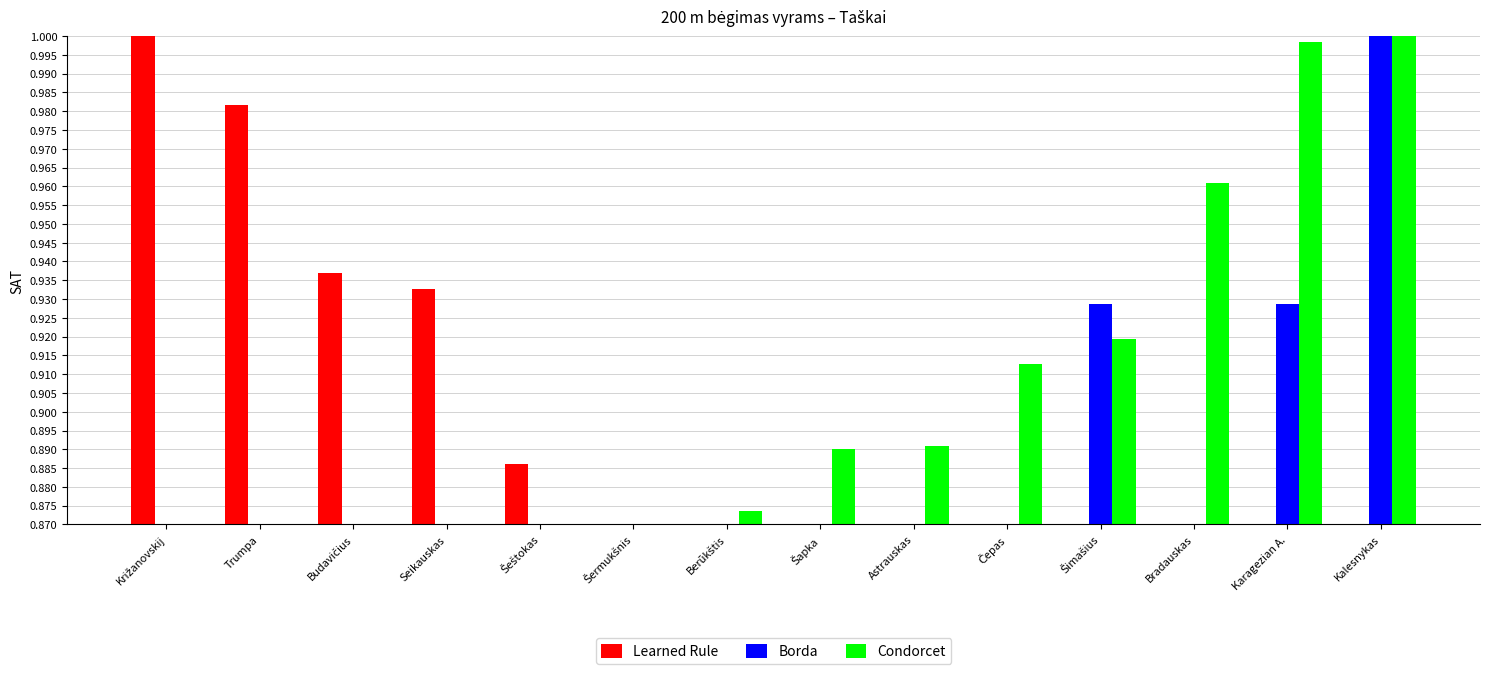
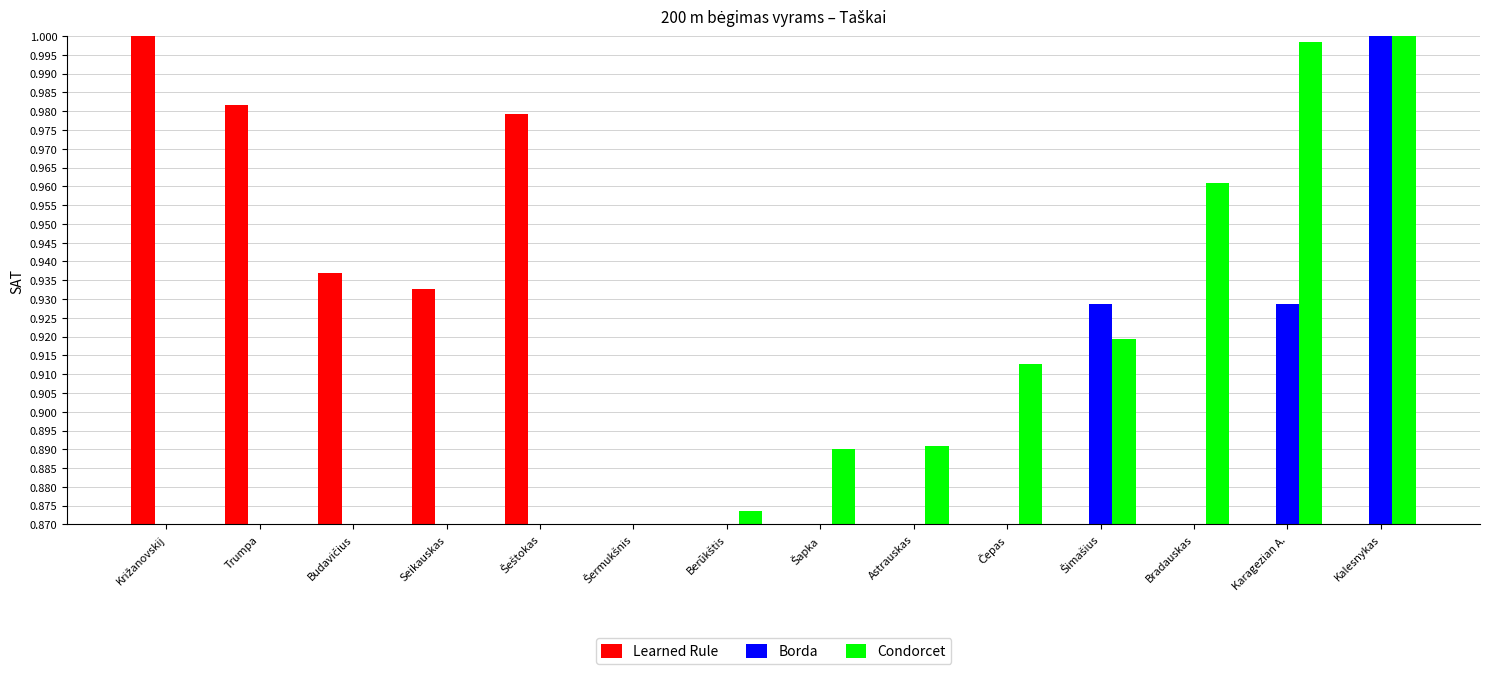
  {
    "Learned Rule": {
      "Križanovskij": 1.000,
      "Trumpa": 0.982,
      "Budavičius": 0.937,
      "Seikauskas": 0.933,
-     "Šeštokas": 0.886
+     "Šeštokas": 0.979
    },
    "Borda": {
      "Šimašius": 0.929,
      "Karagezian A.": 0.929,
      "Kalesnykas": 1.000
    },
    "Condorcet": {
      "Berūkštis": 0.874,
      "Šapka": 0.890,
      "Astrauskas": 0.891,
      "Čepas": 0.913,
      "Šimašius": 0.919,
      "Bradauskas": 0.961,
      "Karagezian A.": 0.999,
      "Kalesnykas": 1.000
    }
  }
